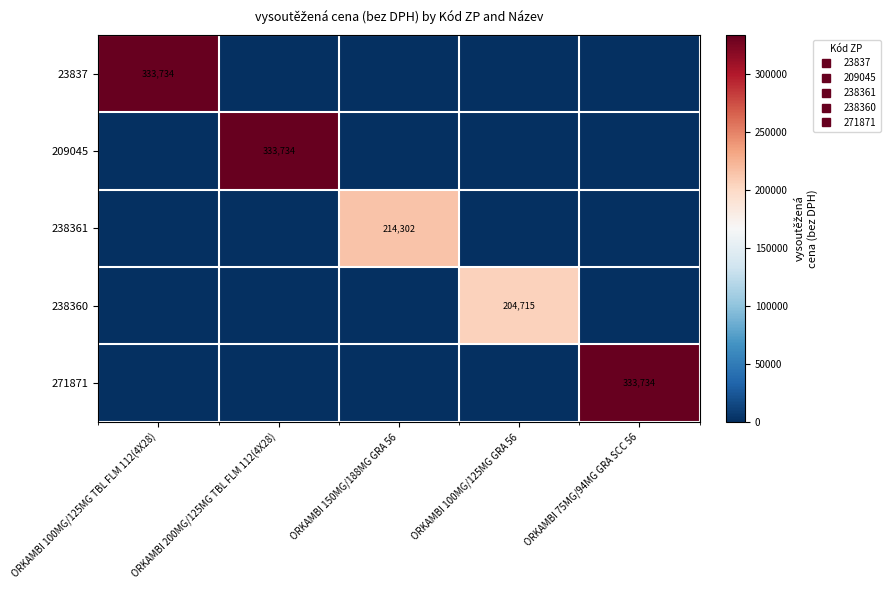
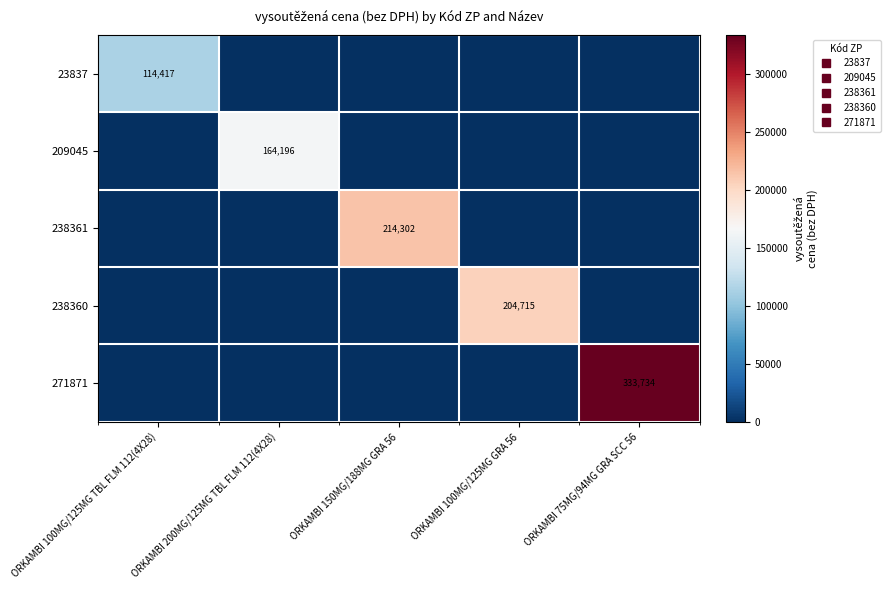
  {
    "23837": {
-     "ORKAMBI 100MG/125MG TBL FLM 112(4X28)": "333,734"
+     "ORKAMBI 100MG/125MG TBL FLM 112(4X28)": "114,417"
    },
    "209045": {
-     "ORKAMBI 200MG/125MG TBL FLM 112(4X28)": "333,734"
+     "ORKAMBI 200MG/125MG TBL FLM 112(4X28)": "164,196"
    },
    "238361": {
      "ORKAMBI 150MG/188MG GRA 56": "214,302"
    },
    "238360": {
      "ORKAMBI 100MG/125MG GRA 56": "204,715"
    },
    "271871": {
      "ORKAMBI 75MG/94MG GRA SCC 56": "333,734"
    }
  }
